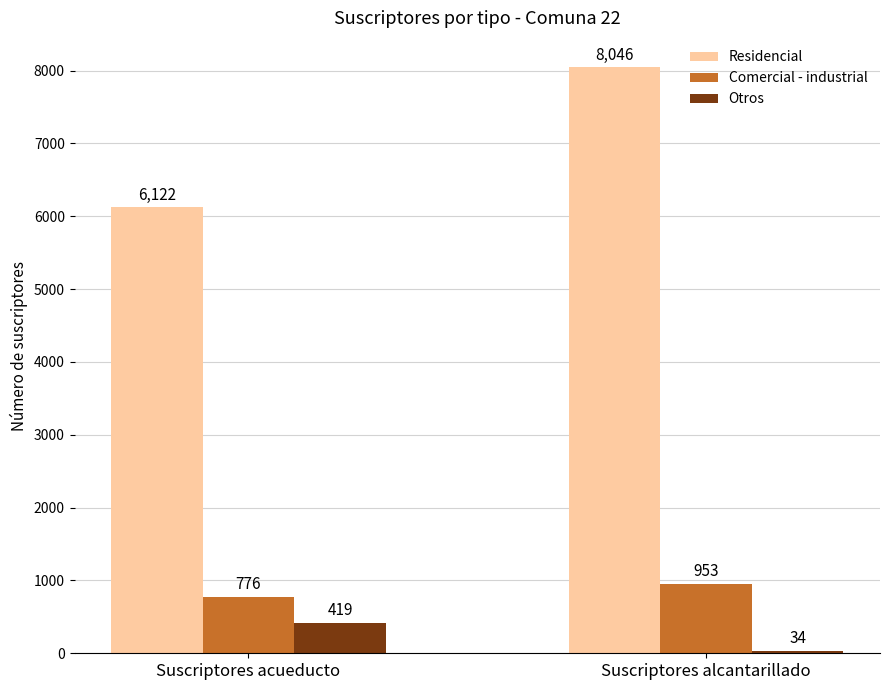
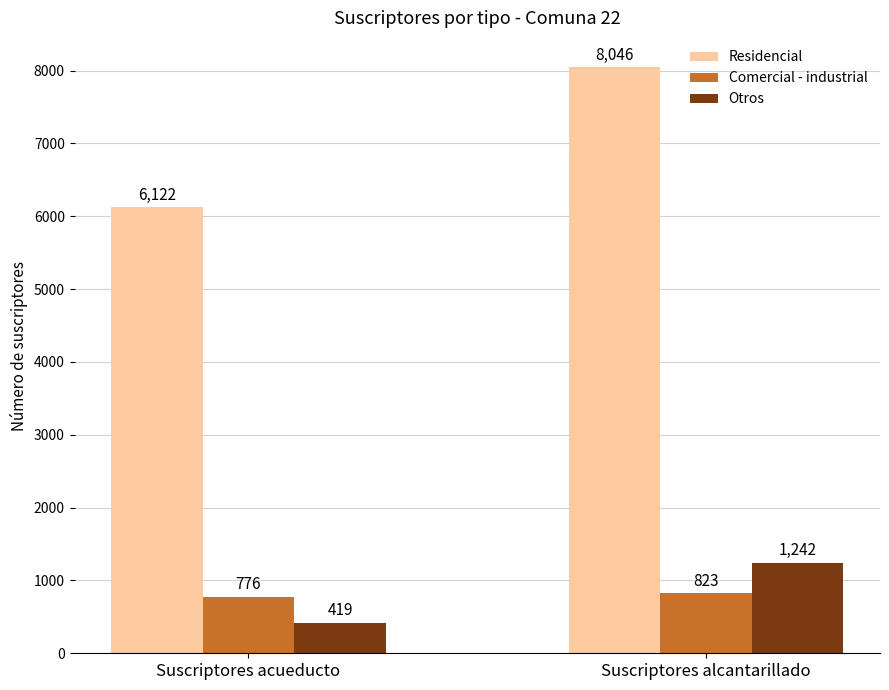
  {
    "Residencial": {
      "Suscriptores acueducto": "6,122",
      "Suscriptores alcantarillado": "8,046"
    },
    "Comercial - industrial": {
      "Suscriptores acueducto": "776",
-     "Suscriptores alcantarillado": "953"
+     "Suscriptores alcantarillado": "823"
    },
    "Otros": {
      "Suscriptores acueducto": "419",
-     "Suscriptores alcantarillado": "34"
+     "Suscriptores alcantarillado": "1,242"
    }
  }
